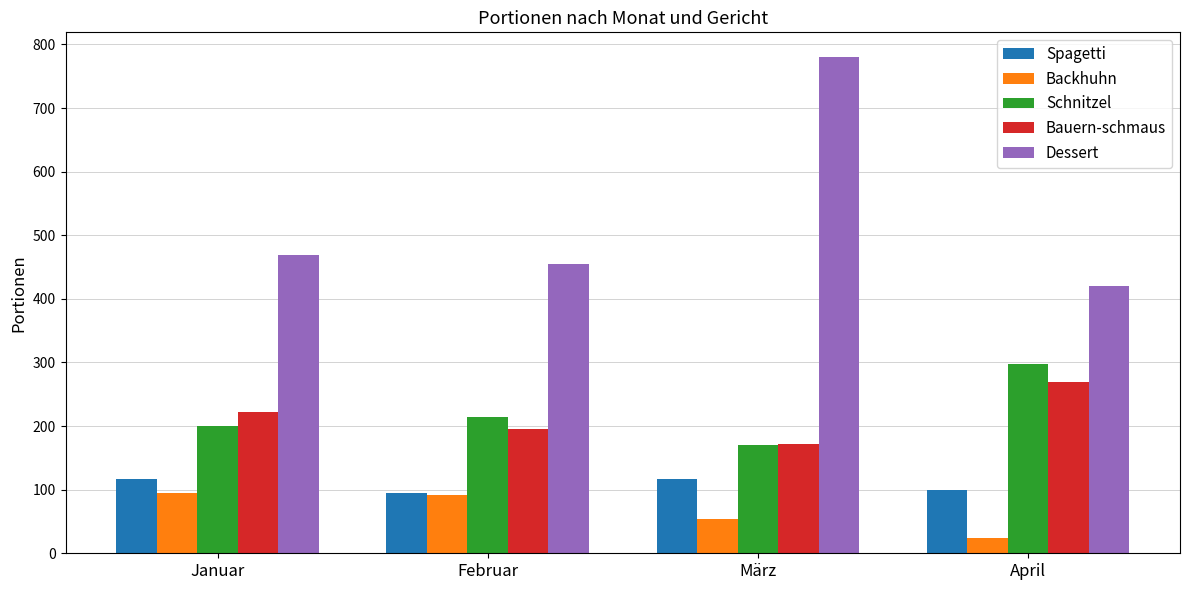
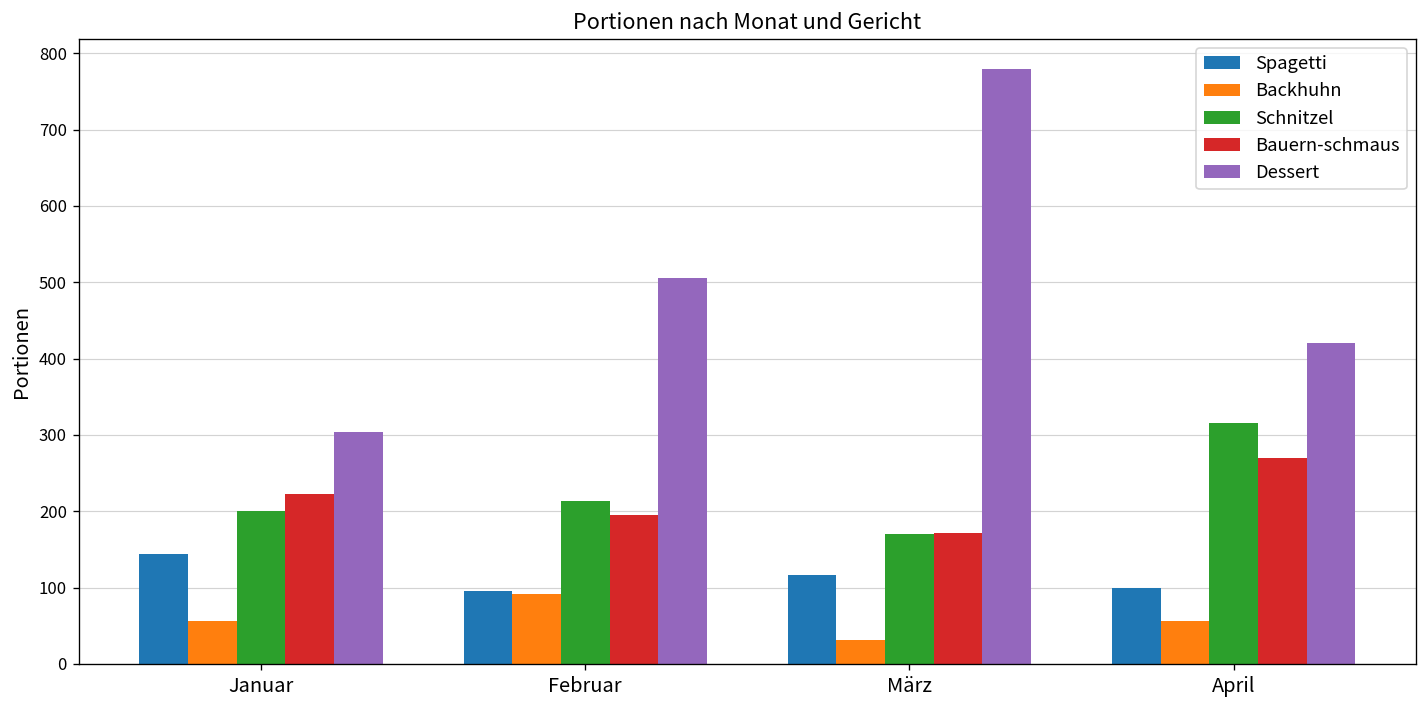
  {
    "Spagetti": {
-     "Januar": 120,
+     "Januar": 140,
      "Februar": 100,
      "März": 120,
      "April": 100
    },
    "Backhuhn": {
-     "Januar": 100,
+     "Januar": 60,
      "Februar": 90,
-     "März": 50,
-     "April": 20
+     "März": 30,
+     "April": 60
    },
    "Schnitzel": {
      "Januar": 200,
      "Februar": 210,
      "März": 170,
-     "April": 300
+     "April": 320
    },
    "Bauern-schmaus": {
      "Januar": 220,
      "Februar": 200,
      "März": 170,
      "April": 270
    },
    "Dessert": {
-     "Januar": 470,
-     "Februar": 460,
+     "Januar": 300,
+     "Februar": 510,
      "März": 780,
      "April": 420
    }
  }
